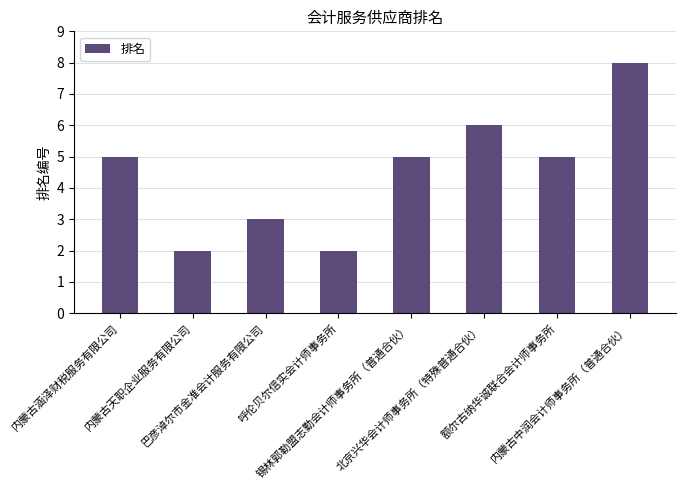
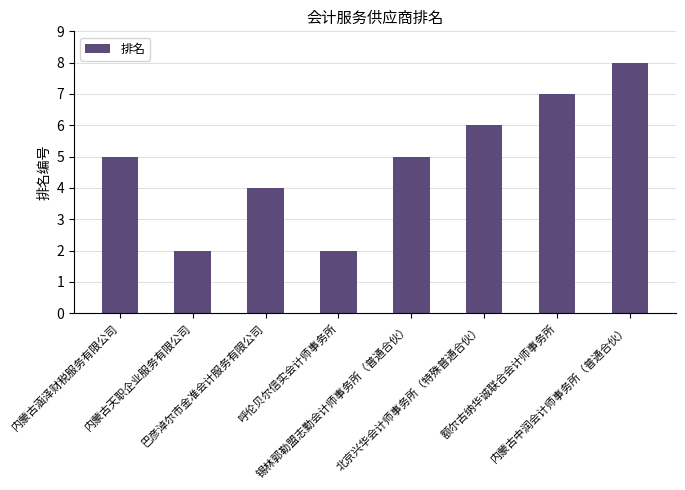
  {
    "内蒙古涵泽财税服务有限公司": 5,
    "内蒙古天职企业服务有限公司": 2,
-   "巴彦淖尔市金准会计服务有限公司": 3,
+   "巴彦淖尔市金准会计服务有限公司": 4,
    "呼伦贝尔信实会计师事务所": 2,
    "锡林郭勒盟志勤会计师事务所（普通合伙）": 5,
    "北京兴华会计师事务所（特殊普通合伙）": 6,
-   "额尔古纳华诚联合会计师事务所": 5,
+   "额尔古纳华诚联合会计师事务所": 7,
    "内蒙古中润会计师事务所（普通合伙）": 8
  }
